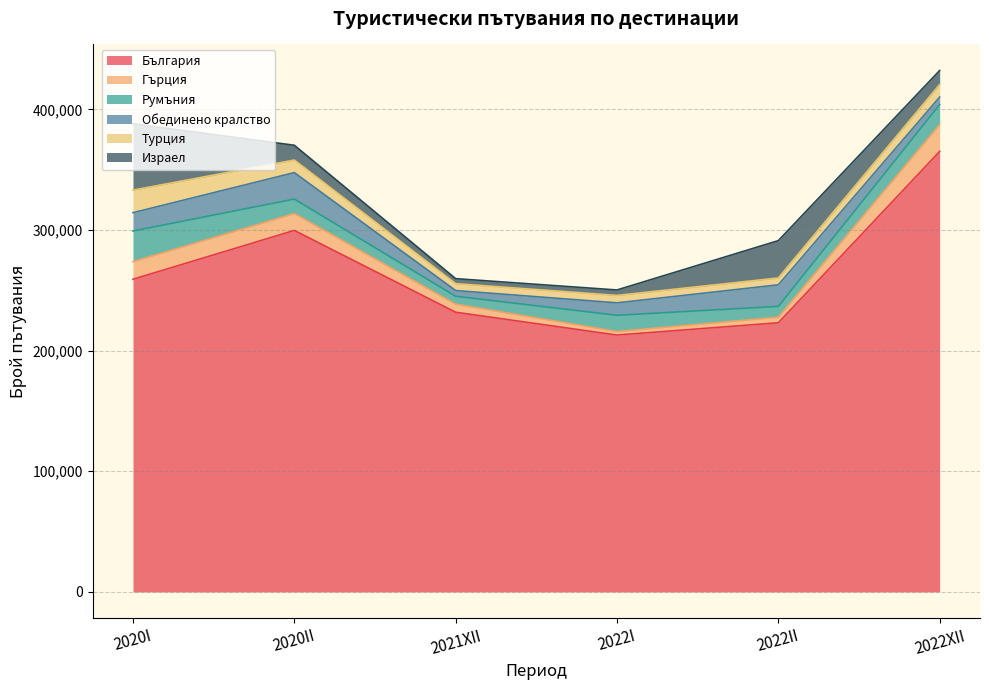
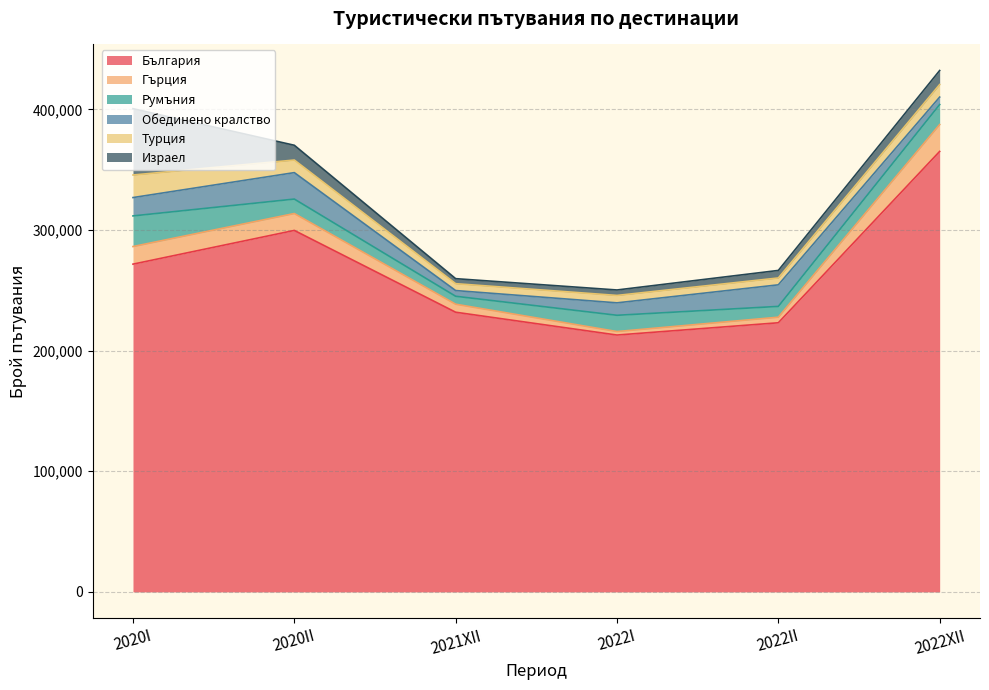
  {
    "България": {
-     "2020I": "259,000",
+     "2020I": "272,000",
      "2020II": "300,000",
      "2021XII": "232,000",
      "2022I": "213,000",
      "2022II": "223,000",
      "2022XII": "365,000"
    },
    "Израел": {
      "2020II": "12,000",
      "2021XII": "4,000",
      "2022I": "5,000",
-     "2022II": "31,000",
+     "2022II": "6,000",
      "2022XII": "12,000"
    }
  }
